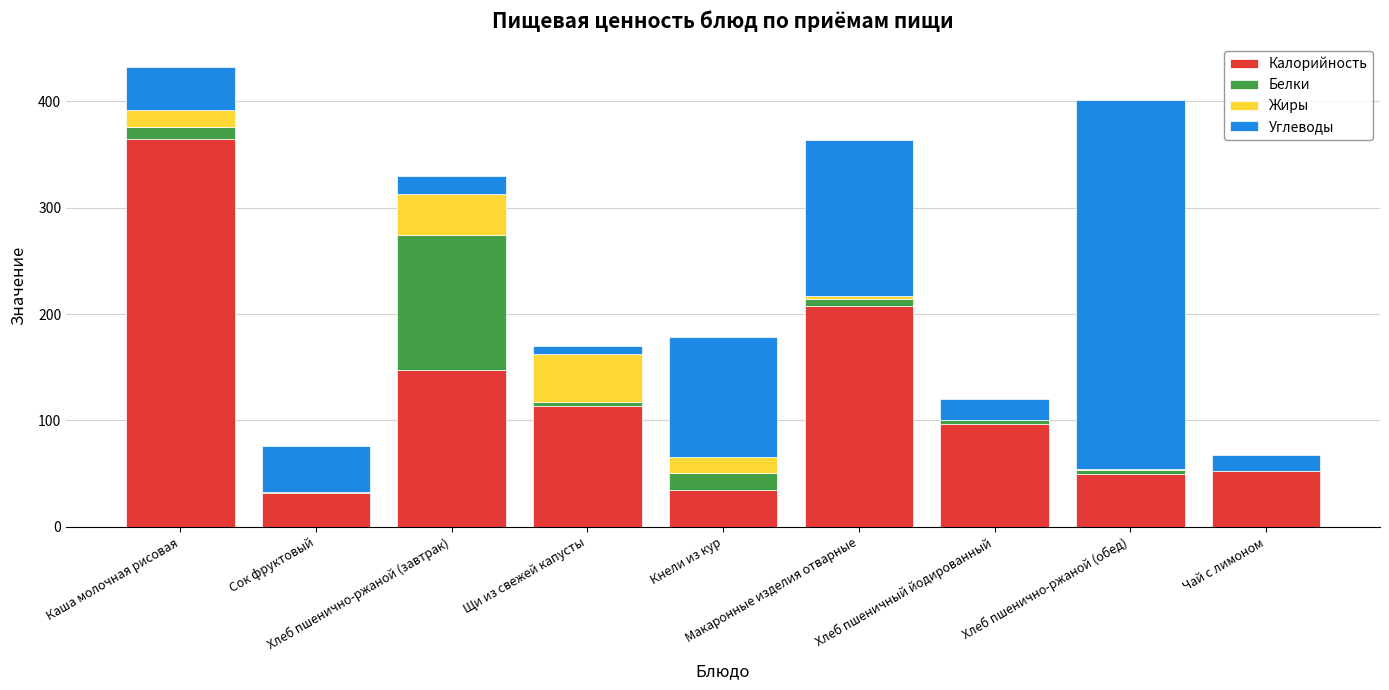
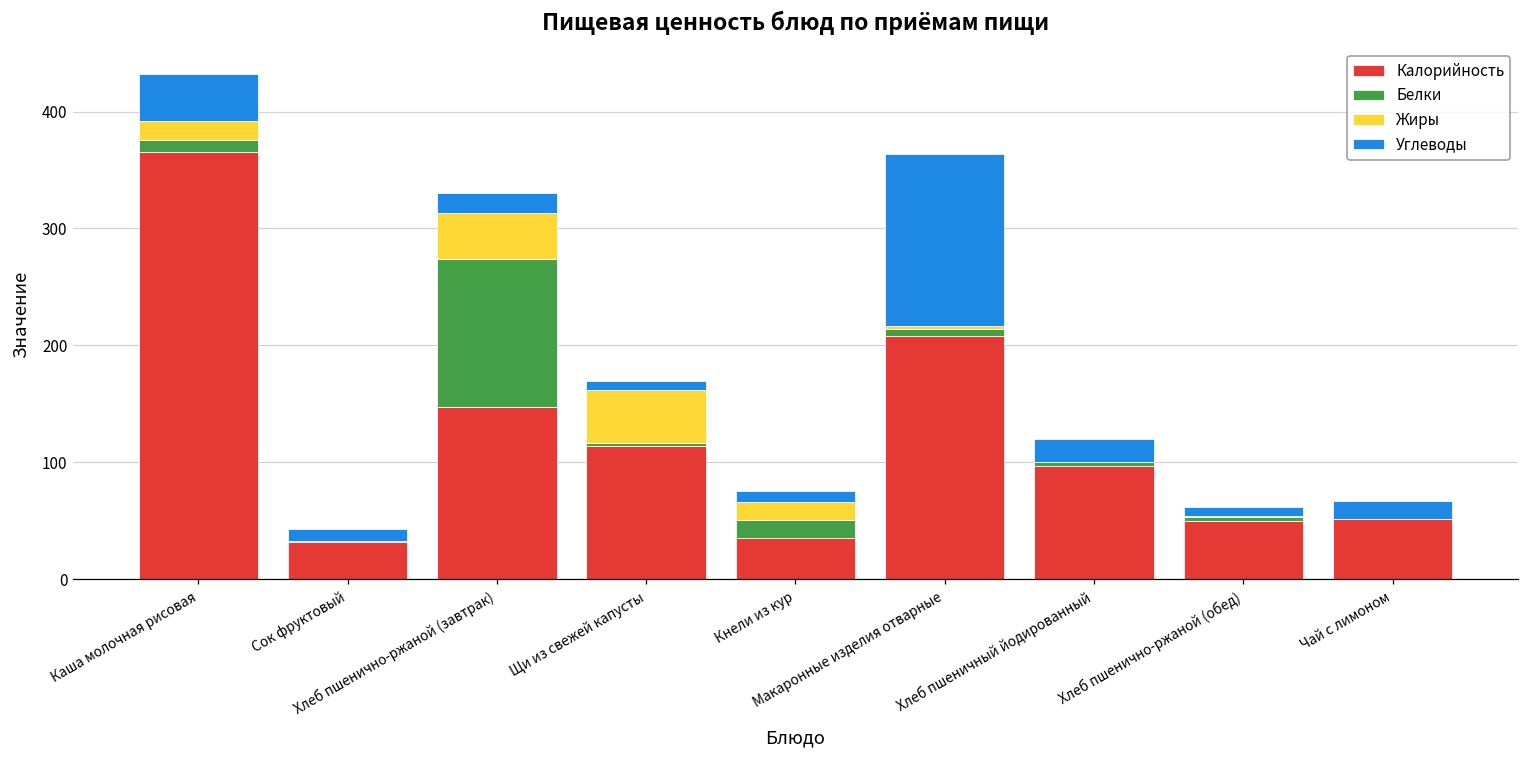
  {
    "Калорийность": {
      "Каша молочная рисовая": 365,
      "Сок фруктовый": 32,
      "Хлеб пшенично-ржаной (завтрак)": 147,
      "Щи из свежей капусты": 114,
      "Кнели из кур": 35,
      "Макаронные изделия отварные": 208,
      "Хлеб пшеничный йодированный": 97,
      "Хлеб пшенично-ржаной (обед)": 50,
      "Чай с лимоном": 52
    },
    "Белки": {
      "Каша молочная рисовая": 11,
      "Хлеб пшенично-ржаной (завтрак)": 127,
      "Щи из свежей капусты": 3,
      "Кнели из кур": 16,
      "Макаронные изделия отварные": 6,
      "Хлеб пшеничный йодированный": 3,
      "Хлеб пшенично-ржаной (обед)": 3,
      "Чай с лимоном": 0
    },
    "Жиры": {
      "Каша молочная рисовая": 16,
      "Сок фруктовый": 0,
      "Хлеб пшенично-ржаной (завтрак)": 39,
      "Щи из свежей капусты": 45,
      "Кнели из кур": 15,
      "Макаронные изделия отварные": 3,
      "Хлеб пшеничный йодированный": 0,
      "Чай с лимоном": 0
    },
    "Углеводы": {
      "Каша молочная рисовая": 40,
-     "Сок фруктовый": 43,
+     "Сок фруктовый": 10,
      "Хлеб пшенично-ржаной (завтрак)": 17,
      "Щи из свежей капусты": 8,
-     "Кнели из кур": 112,
+     "Кнели из кур": 10,
      "Макаронные изделия отварные": 147,
      "Хлеб пшеничный йодированный": 20,
-     "Хлеб пшенично-ржаной (обед)": 347,
+     "Хлеб пшенично-ржаной (обед)": 8,
      "Чай с лимоном": 15
    }
  }
